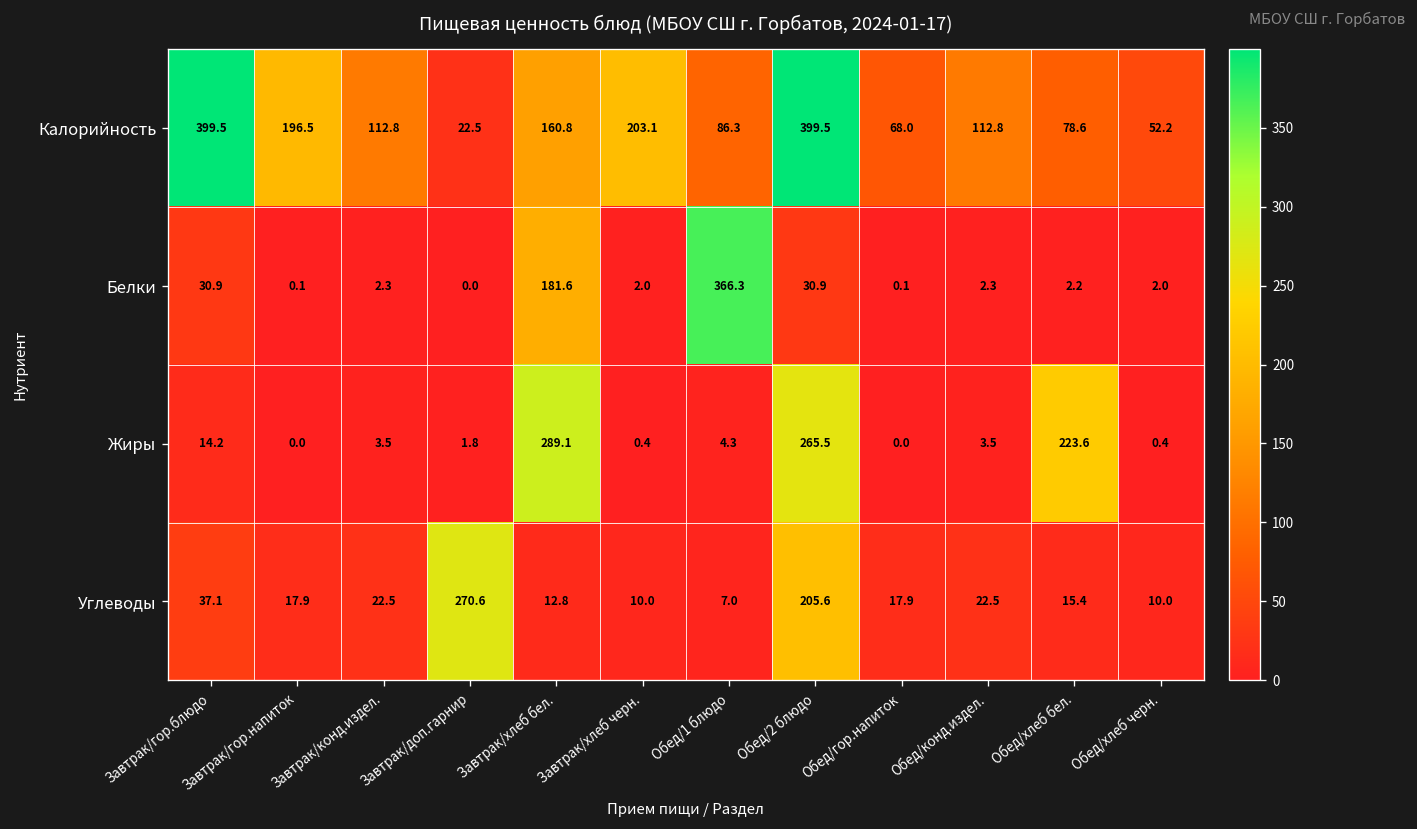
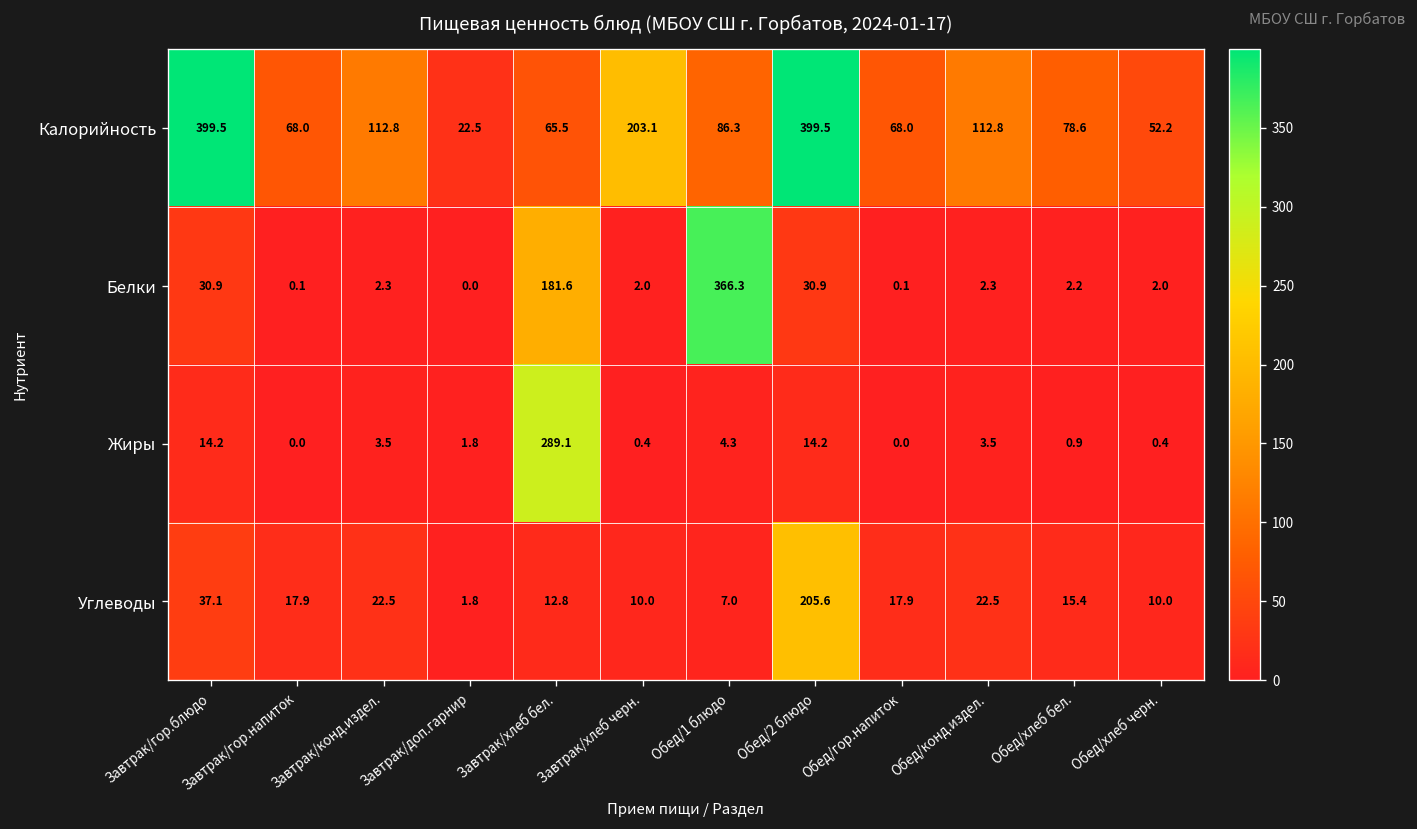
  {
    "Калорийность": {
      "Завтрак/гор.блюдо": 399.5,
-     "Завтрак/гор.напиток": 196.5,
+     "Завтрак/гор.напиток": 68.0,
      "Завтрак/конд.издел.": 112.8,
      "Завтрак/доп.гарнир": 22.5,
-     "Завтрак/хлеб бел.": 160.8,
+     "Завтрак/хлеб бел.": 65.5,
      "Завтрак/хлеб черн.": 203.1,
      "Обед/1 блюдо": 86.3,
      "Обед/2 блюдо": 399.5,
      "Обед/гор.напиток": 68.0,
      "Обед/конд.издел.": 112.8,
      "Обед/хлеб бел.": 78.6,
      "Обед/хлеб черн.": 52.2
    },
    "Белки": {
      "Завтрак/гор.блюдо": 30.9,
      "Завтрак/гор.напиток": 0.1,
      "Завтрак/конд.издел.": 2.3,
      "Завтрак/доп.гарнир": 0.0,
      "Завтрак/хлеб бел.": 181.6,
      "Завтрак/хлеб черн.": 2.0,
      "Обед/1 блюдо": 366.3,
      "Обед/2 блюдо": 30.9,
      "Обед/гор.напиток": 0.1,
      "Обед/конд.издел.": 2.3,
      "Обед/хлеб бел.": 2.2,
      "Обед/хлеб черн.": 2.0
    },
    "Жиры": {
      "Завтрак/гор.блюдо": 14.2,
      "Завтрак/гор.напиток": 0.0,
      "Завтрак/конд.издел.": 3.5,
      "Завтрак/доп.гарнир": 1.8,
      "Завтрак/хлеб бел.": 289.1,
      "Завтрак/хлеб черн.": 0.4,
      "Обед/1 блюдо": 4.3,
-     "Обед/2 блюдо": 265.5,
+     "Обед/2 блюдо": 14.2,
      "Обед/гор.напиток": 0.0,
      "Обед/конд.издел.": 3.5,
-     "Обед/хлеб бел.": 223.6,
+     "Обед/хлеб бел.": 0.9,
      "Обед/хлеб черн.": 0.4
    },
    "Углеводы": {
      "Завтрак/гор.блюдо": 37.1,
      "Завтрак/гор.напиток": 17.9,
      "Завтрак/конд.издел.": 22.5,
-     "Завтрак/доп.гарнир": 270.6,
+     "Завтрак/доп.гарнир": 1.8,
      "Завтрак/хлеб бел.": 12.8,
      "Завтрак/хлеб черн.": 10.0,
      "Обед/1 блюдо": 7.0,
      "Обед/2 блюдо": 205.6,
      "Обед/гор.напиток": 17.9,
      "Обед/конд.издел.": 22.5,
      "Обед/хлеб бел.": 15.4,
      "Обед/хлеб черн.": 10.0
    }
  }
